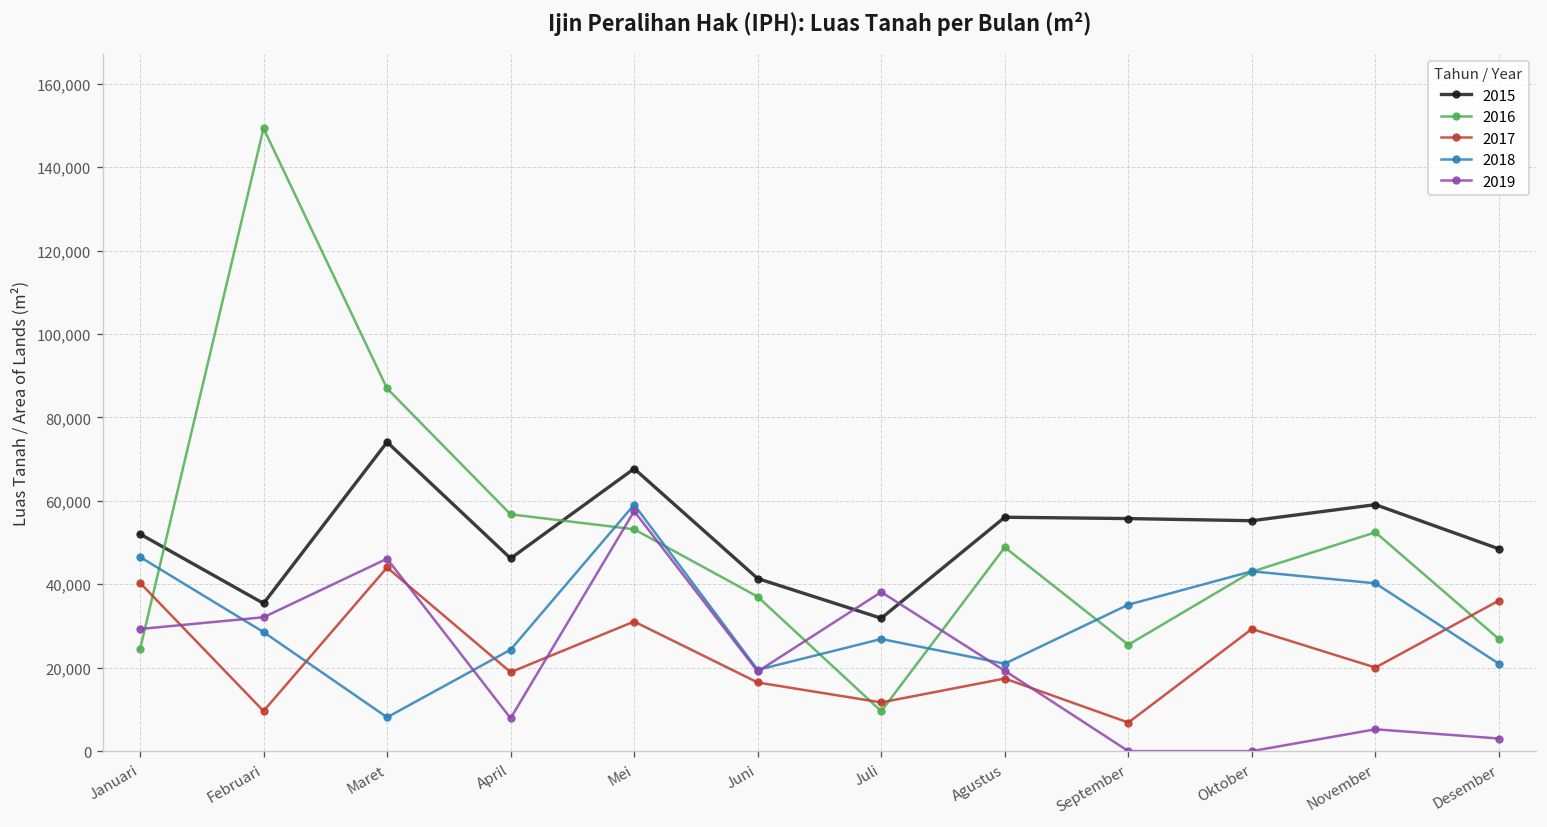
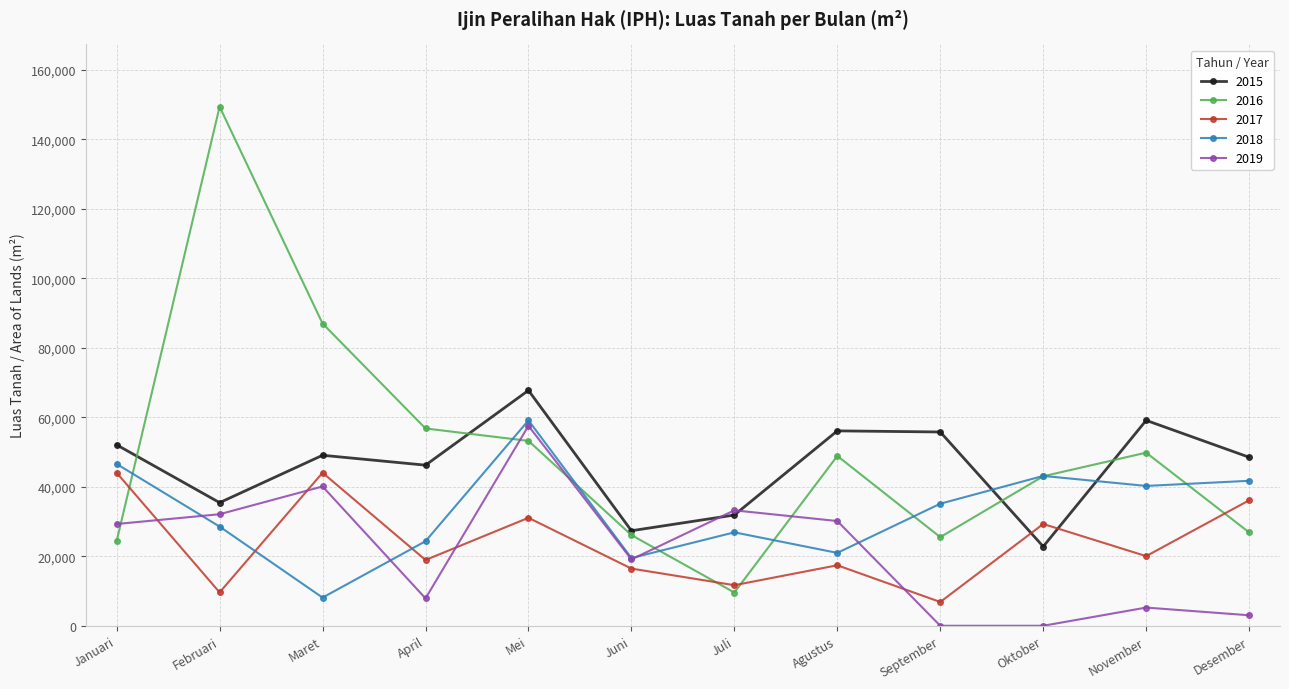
  {
    "2015": {
      "Januari": "52,000",
      "Februari": "35,000",
-     "Maret": "74,000",
+     "Maret": "49,000",
      "April": "46,000",
      "Mei": "68,000",
-     "Juni": "41,000",
+     "Juni": "27,000",
      "Juli": "32,000",
      "Agustus": "56,000",
      "September": "56,000",
-     "Oktober": "55,000",
+     "Oktober": "23,000",
      "November": "59,000",
      "Desember": "48,000"
    },
    "2016": {
      "Januari": "24,000",
      "Februari": "149,000",
      "Maret": "87,000",
      "April": "57,000",
      "Mei": "53,000",
-     "Juni": "37,000",
+     "Juni": "26,000",
      "Juli": "10,000",
      "Agustus": "49,000",
      "September": "26,000",
-     "November": "52,000",
+     "November": "50,000",
      "Desember": "27,000"
    },
    "2017": {
-     "Januari": "40,000",
+     "Januari": "44,000",
      "Februari": "10,000",
      "Maret": "44,000",
      "April": "19,000",
      "Mei": "31,000",
      "Juni": "16,000",
      "Juli": "12,000",
      "Agustus": "17,000",
      "September": "7,000",
      "Oktober": "29,000",
      "November": "20,000",
      "Desember": "36,000"
    },
    "2018": {
      "Januari": "47,000",
      "Februari": "29,000",
      "Maret": "8,000",
      "April": "24,000",
      "Mei": "59,000",
      "Juli": "27,000",
      "Agustus": "21,000",
      "September": "35,000",
      "November": "40,000",
-     "Desember": "21,000"
+     "Desember": "42,000"
    },
    "2019": {
      "Januari": "29,000",
      "Februari": "32,000",
-     "Maret": "46,000",
+     "Maret": "40,000",
      "April": "8,000",
      "Mei": "58,000",
-     "Juli": "38,000",
-     "Agustus": "19,000",
+     "Juli": "33,000",
+     "Agustus": "30,000",
      "September": "0",
      "Oktober": "0",
      "November": "5,000",
      "Desember": "3,000"
    }
  }
